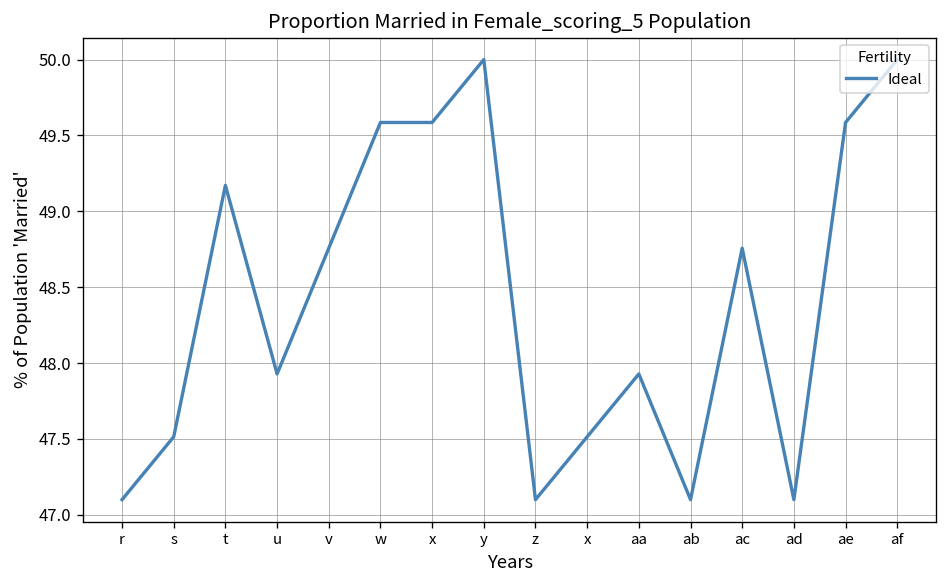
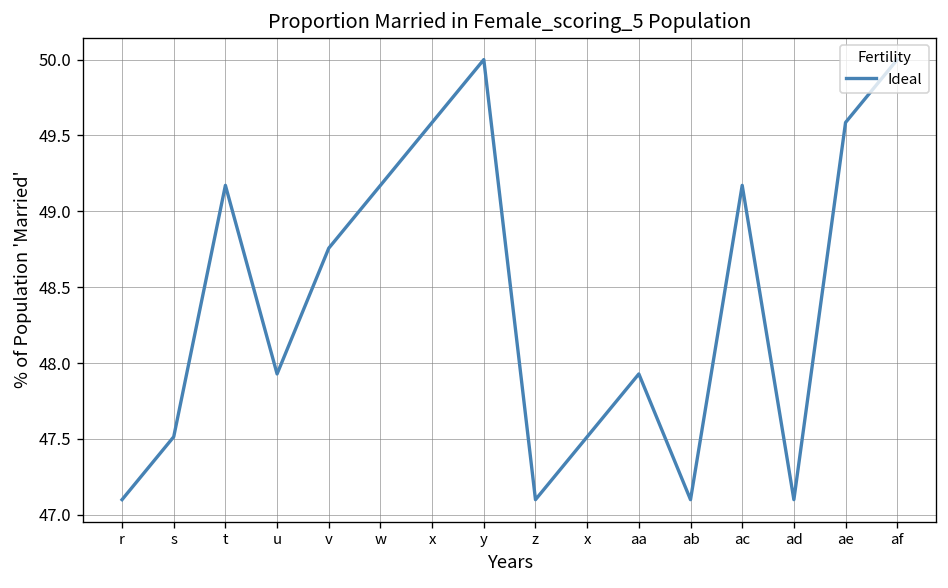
  {
    "r": 47.10,
    "s": 47.51,
    "t": 49.17,
    "u": 47.93,
    "v": 48.76,
-   "w": 49.59,
+   "w": 49.17,
    "y": 50.00,
    "z": 47.10,
    "aa": 47.93,
    "ab": 47.10,
-   "ac": 48.76,
+   "ac": 49.17,
    "ad": 47.10,
    "ae": 49.59
  }
